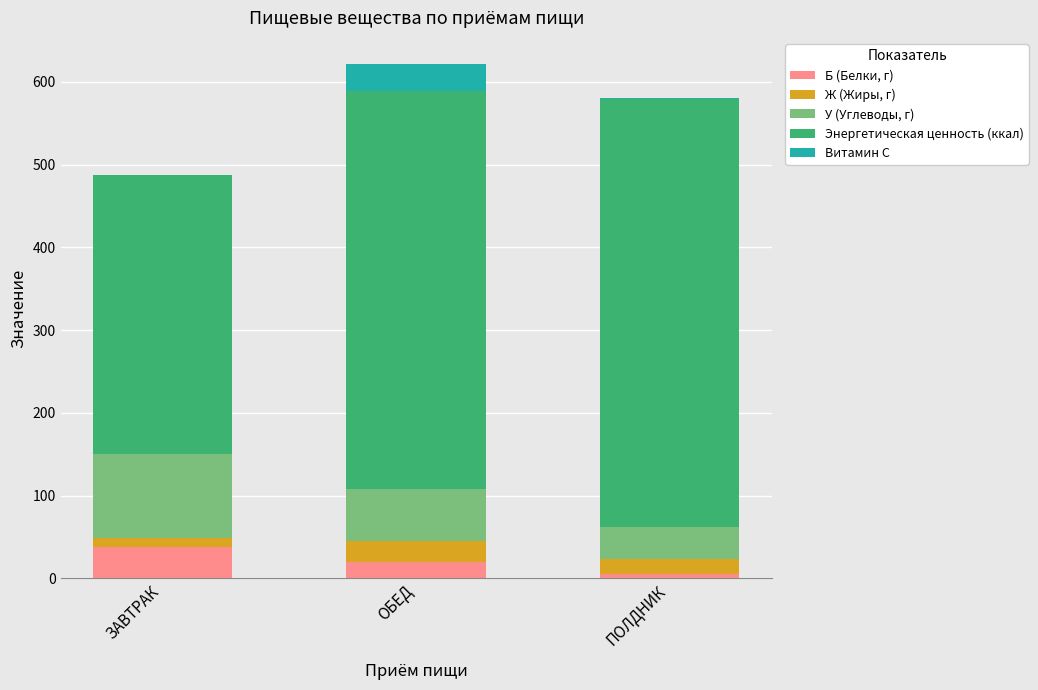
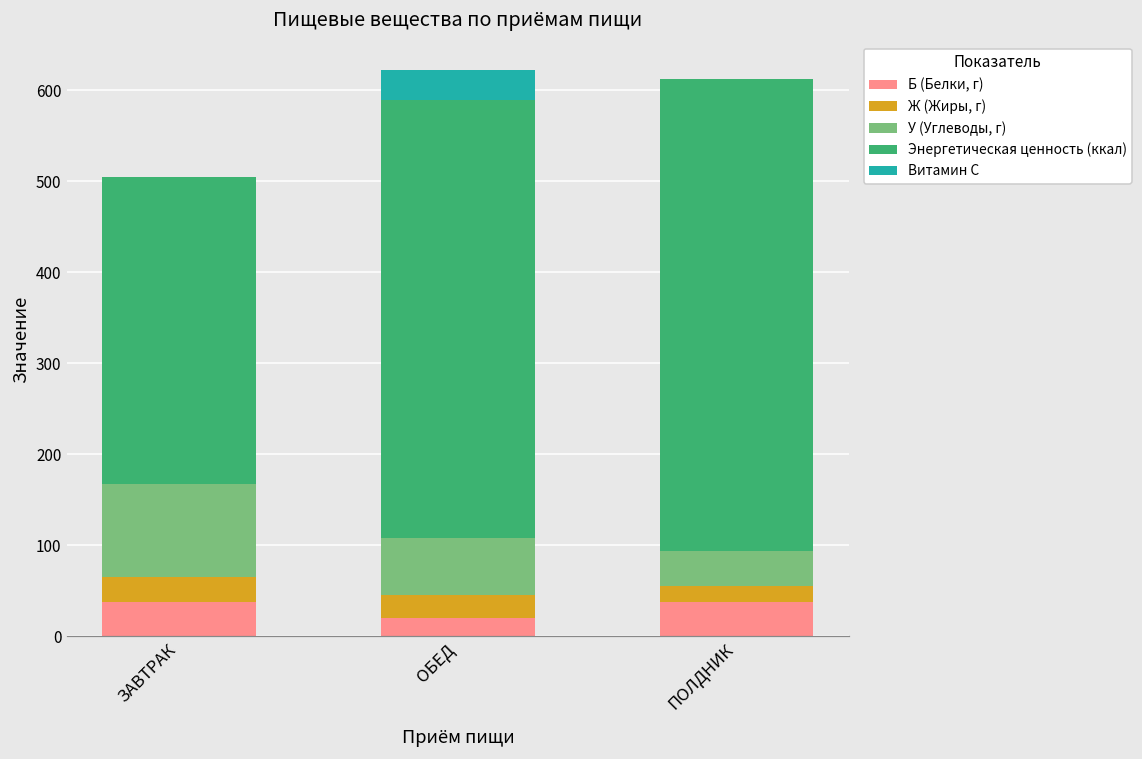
  {
    "Б (Белки, г)": {
      "ЗАВТРАК": 40,
      "ОБЕД": 20,
-     "ПОЛДНИК": 10
+     "ПОЛДНИК": 40
    },
    "Ж (Жиры, г)": {
-     "ЗАВТРАК": 10,
+     "ЗАВТРАК": 30,
      "ОБЕД": 30,
      "ПОЛДНИК": 20
    },
    "У (Углеводы, г)": {
      "ЗАВТРАК": 100,
      "ОБЕД": 60,
      "ПОЛДНИК": 40
    },
    "Энергетическая ценность (ккал)": {
      "ЗАВТРАК": 340,
      "ОБЕД": 480,
      "ПОЛДНИК": 520
    },
    "Витамин С": {
      "ОБЕД": 30
    }
  }
